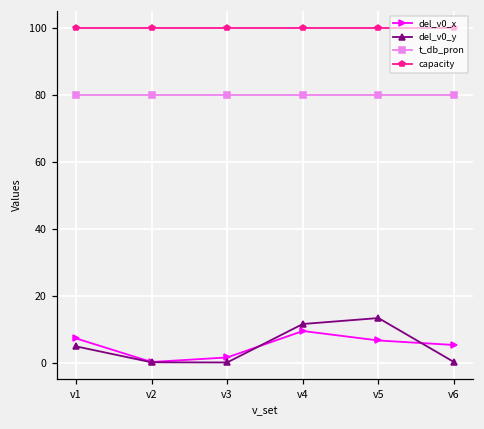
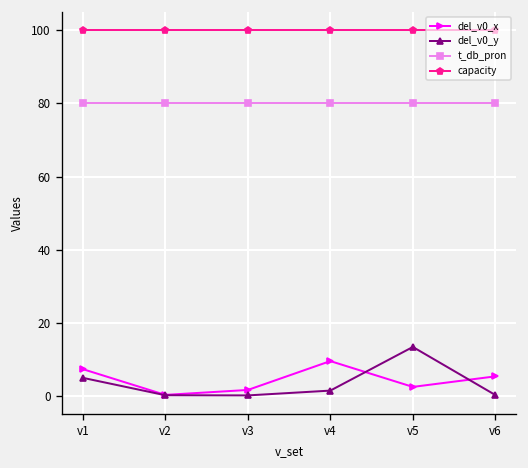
  {
    "del_v0_x": {
      "v1": 7,
      "v3": 2,
      "v4": 10,
-     "v5": 7,
+     "v5": 2,
      "v6": 5
    },
    "del_v0_y": {
      "v1": 5,
      "v3": 0,
-     "v4": 12,
+     "v4": 1,
      "v5": 13,
      "v6": 0
    },
    "t_db_pron": {
      "v1": 80,
      "v2": 80,
      "v3": 80,
      "v4": 80,
      "v5": 80,
      "v6": 80
    },
    "capacity": {
      "v1": 100,
      "v2": 100,
      "v3": 100,
      "v4": 100,
      "v5": 100
    }
  }
